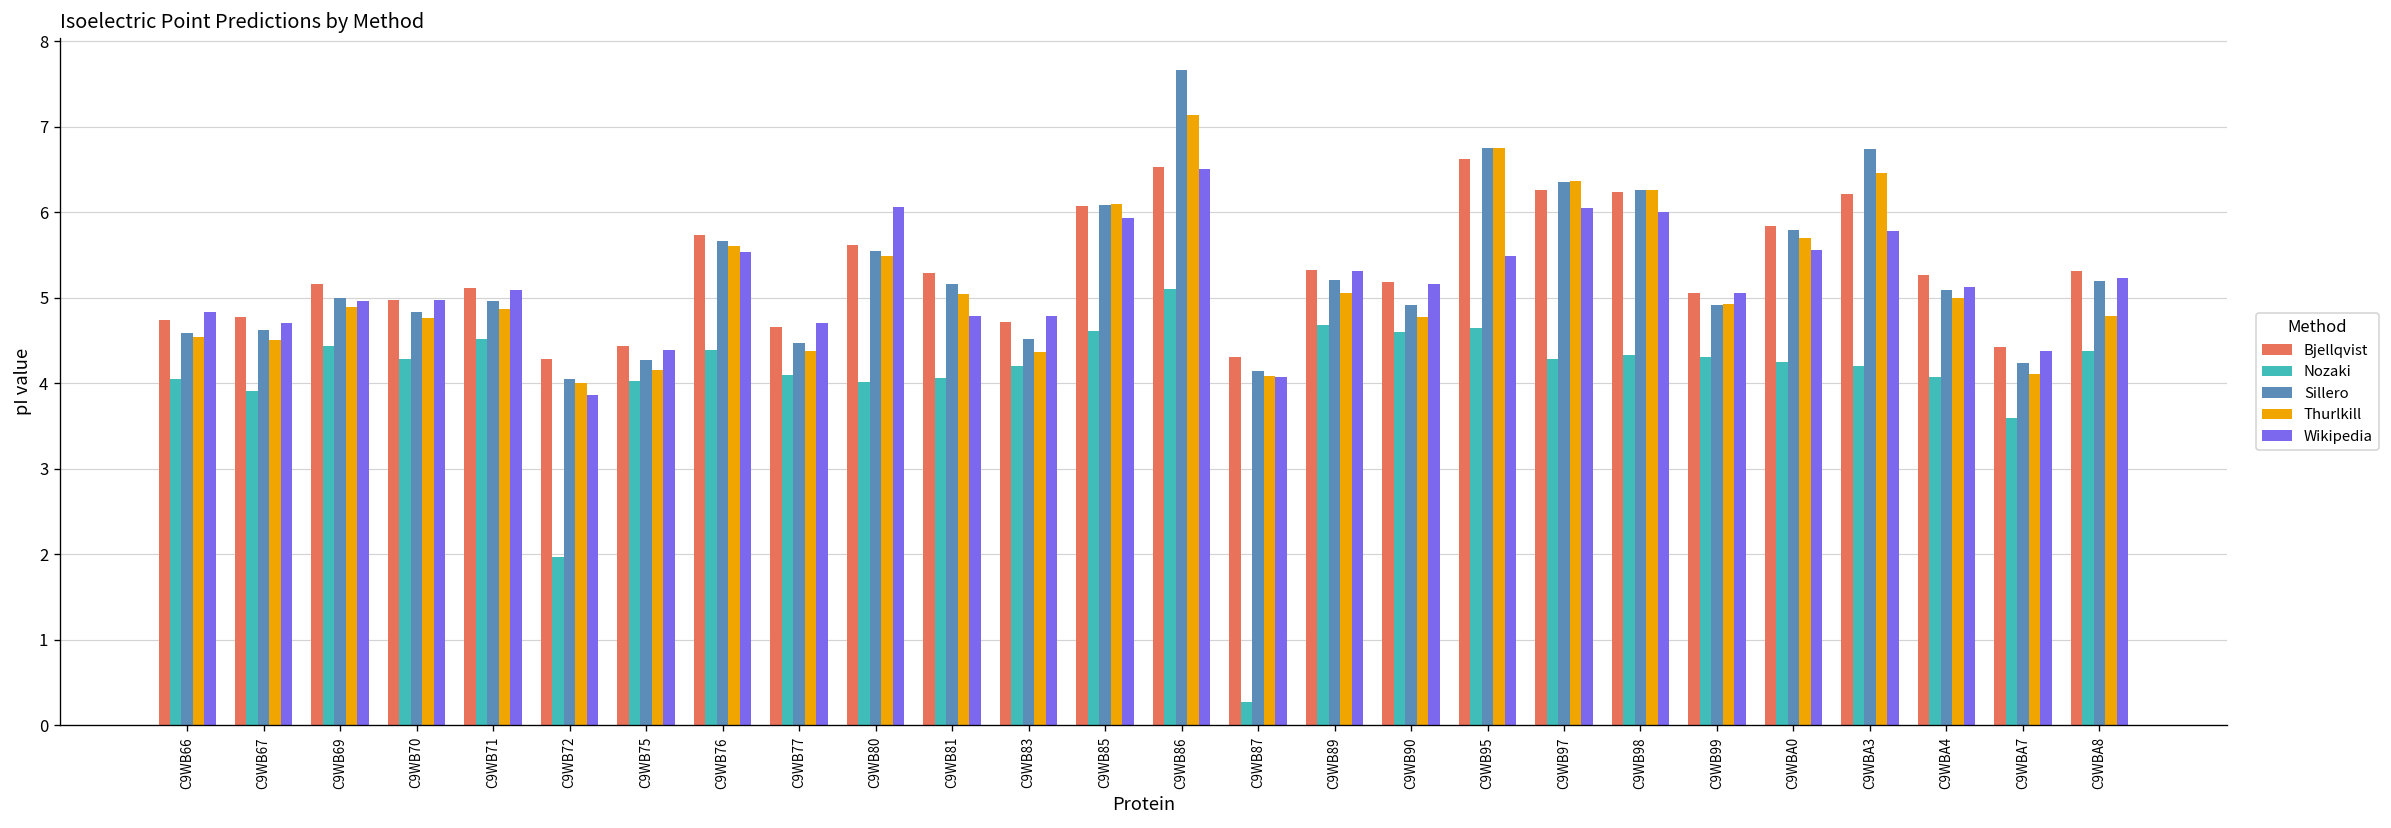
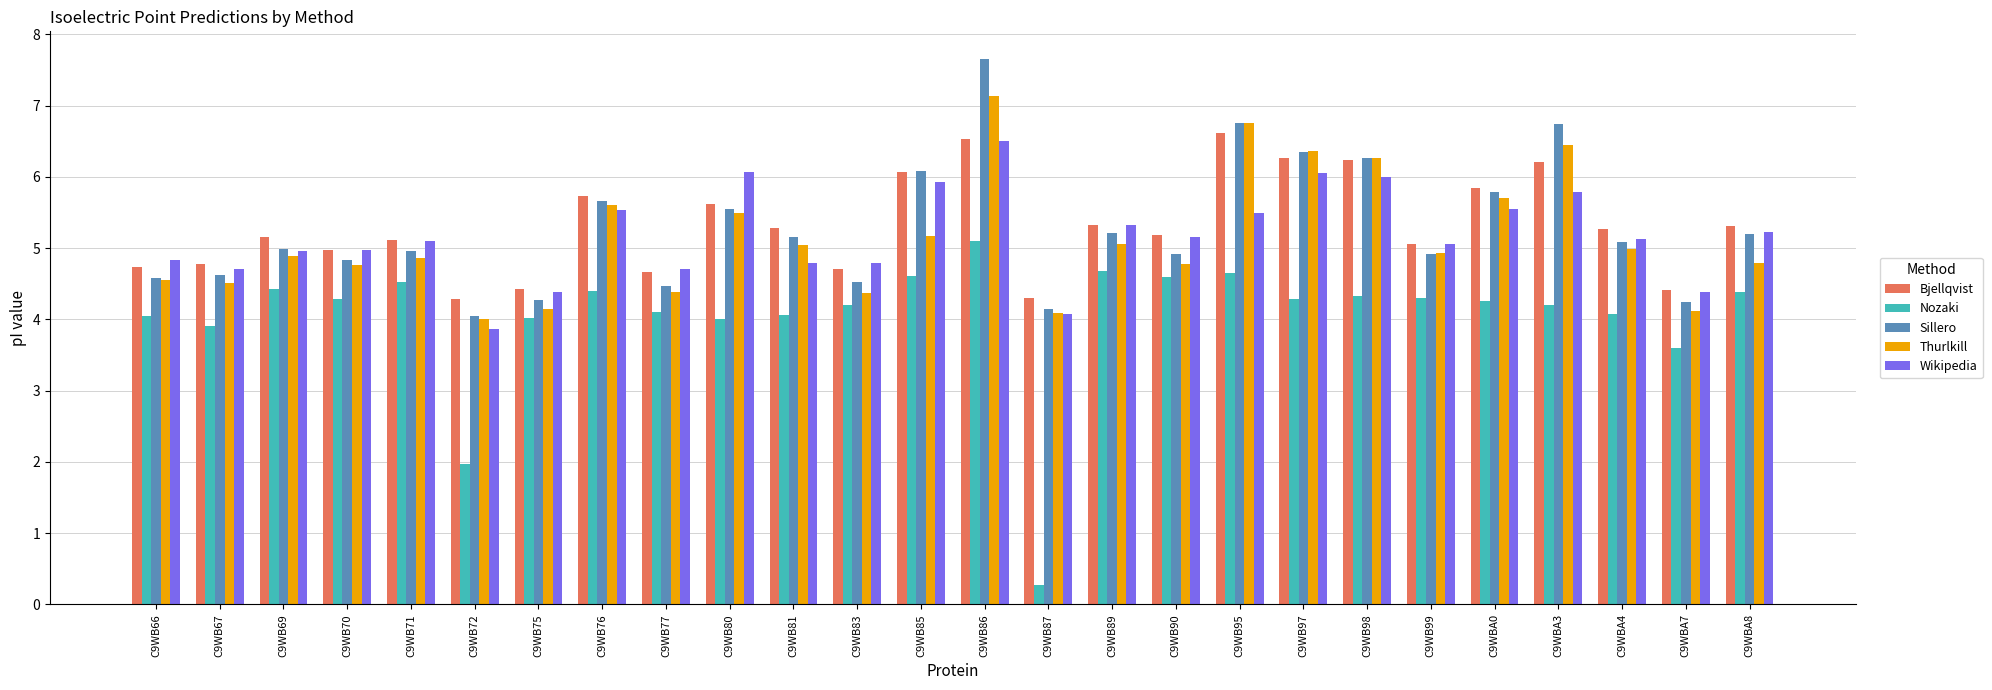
  {
    "Bjellqvist": {
      "C9WB66": 4.7,
      "C9WB67": 4.8,
      "C9WB69": 5.2,
      "C9WB70": 5.0,
      "C9WB71": 5.1,
      "C9WB72": 4.3,
      "C9WB75": 4.4,
      "C9WB76": 5.7,
      "C9WB77": 4.7,
      "C9WB80": 5.6,
      "C9WB81": 5.3,
      "C9WB83": 4.7,
      "C9WB85": 6.1,
      "C9WB86": 6.5,
      "C9WB87": 4.3,
      "C9WB89": 5.3,
      "C9WB90": 5.2,
      "C9WB95": 6.6,
      "C9WB97": 6.3,
      "C9WB98": 6.2,
      "C9WB99": 5.1,
      "C9WBA0": 5.8,
      "C9WBA3": 6.2,
      "C9WBA4": 5.3,
      "C9WBA7": 4.4,
      "C9WBA8": 5.3
    },
    "Thurlkill": {
      "C9WB66": 4.5,
      "C9WB67": 4.5,
      "C9WB69": 4.9,
      "C9WB70": 4.8,
      "C9WB71": 4.9,
      "C9WB72": 4.0,
      "C9WB75": 4.2,
      "C9WB76": 5.6,
      "C9WB77": 4.4,
      "C9WB80": 5.5,
      "C9WB81": 5.0,
      "C9WB83": 4.4,
-     "C9WB85": 6.1,
+     "C9WB85": 5.2,
      "C9WB86": 7.1,
      "C9WB87": 4.1,
      "C9WB89": 5.1,
      "C9WB90": 4.8,
      "C9WB95": 6.8,
      "C9WB97": 6.4,
      "C9WB98": 6.3,
      "C9WB99": 4.9,
      "C9WBA0": 5.7,
      "C9WBA3": 6.5,
      "C9WBA4": 5.0,
      "C9WBA7": 4.1,
      "C9WBA8": 4.8
    },
    "Wikipedia": {
      "C9WB66": 4.8,
      "C9WB67": 4.7,
      "C9WB69": 5.0,
      "C9WB70": 5.0,
      "C9WB71": 5.1,
      "C9WB72": 3.9,
      "C9WB75": 4.4,
      "C9WB76": 5.5,
      "C9WB77": 4.7,
      "C9WB80": 6.1,
      "C9WB81": 4.8,
      "C9WB83": 4.8,
      "C9WB85": 5.9,
      "C9WB86": 6.5,
      "C9WB87": 4.1,
      "C9WB89": 5.3,
      "C9WB90": 5.2,
      "C9WB95": 5.5,
      "C9WB97": 6.1,
      "C9WB98": 6.0,
      "C9WB99": 5.1,
      "C9WBA0": 5.6,
      "C9WBA3": 5.8,
      "C9WBA4": 5.1,
      "C9WBA7": 4.4,
      "C9WBA8": 5.2
    }
  }
